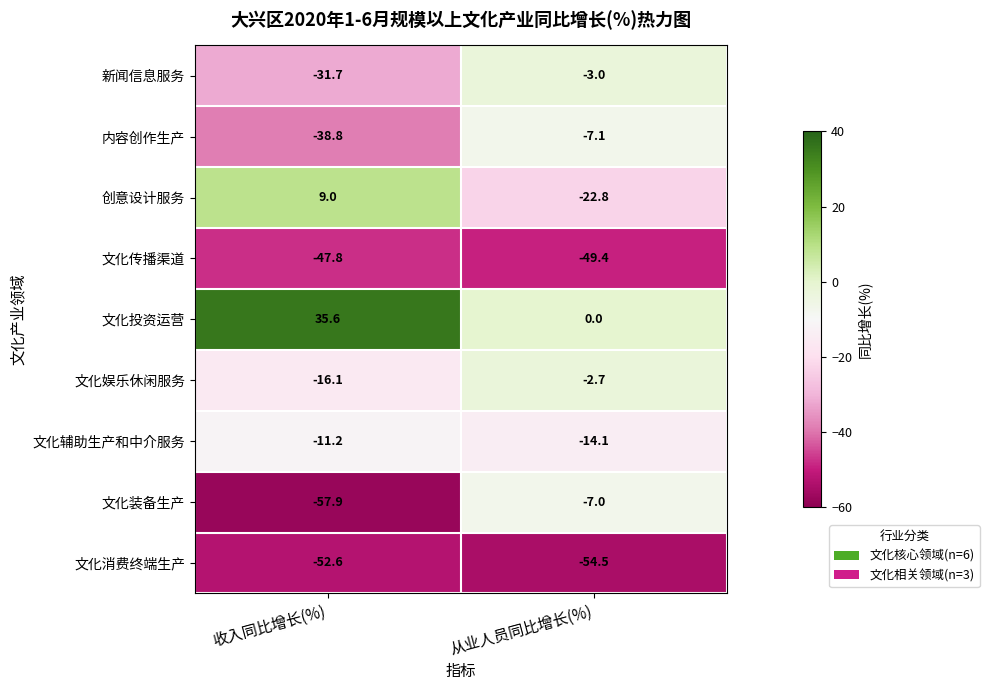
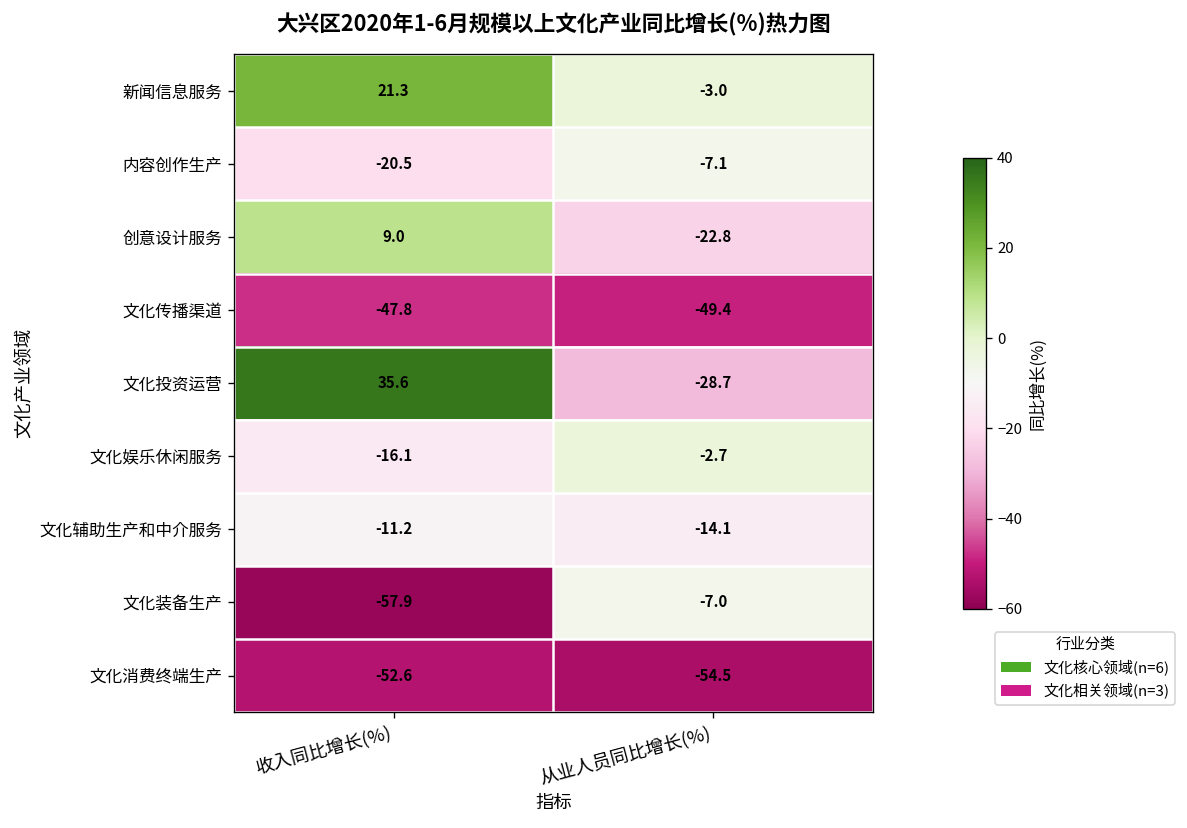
  {
    "新闻信息服务": {
-     "收入同比增长(%)": -31.7,
+     "收入同比增长(%)": 21.3,
      "从业人员同比增长(%)": -3.0
    },
    "内容创作生产": {
-     "收入同比增长(%)": -38.8,
+     "收入同比增长(%)": -20.5,
      "从业人员同比增长(%)": -7.1
    },
    "创意设计服务": {
      "收入同比增长(%)": 9.0,
      "从业人员同比增长(%)": -22.8
    },
    "文化传播渠道": {
      "收入同比增长(%)": -47.8,
      "从业人员同比增长(%)": -49.4
    },
    "文化投资运营": {
      "收入同比增长(%)": 35.6,
-     "从业人员同比增长(%)": 0.0
+     "从业人员同比增长(%)": -28.7
    },
    "文化娱乐休闲服务": {
      "收入同比增长(%)": -16.1,
      "从业人员同比增长(%)": -2.7
    },
    "文化辅助生产和中介服务": {
      "收入同比增长(%)": -11.2,
      "从业人员同比增长(%)": -14.1
    },
    "文化装备生产": {
      "收入同比增长(%)": -57.9,
      "从业人员同比增长(%)": -7.0
    },
    "文化消费终端生产": {
      "收入同比增长(%)": -52.6,
      "从业人员同比增长(%)": -54.5
    }
  }
